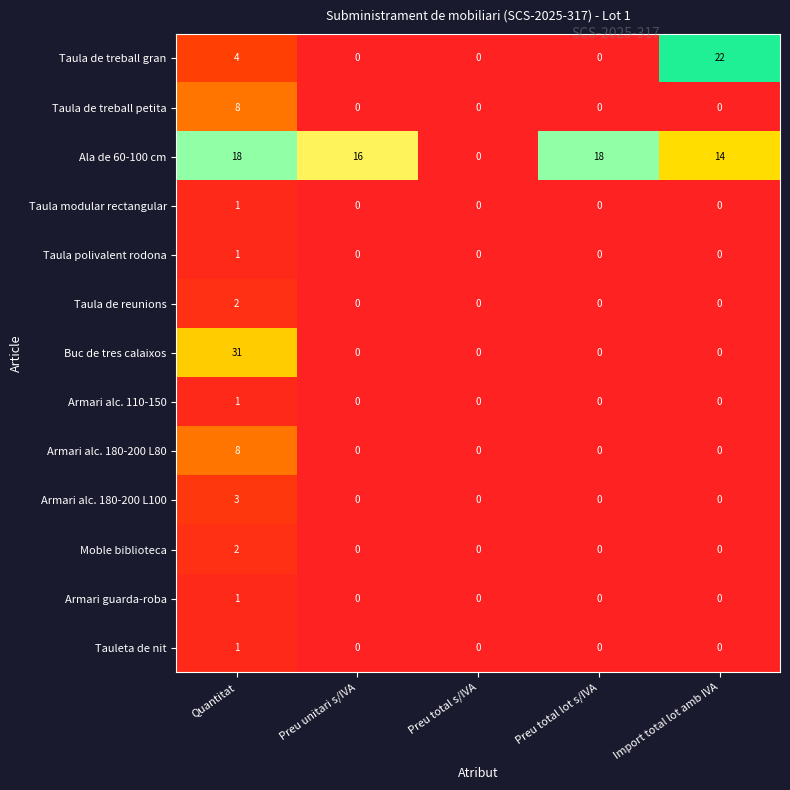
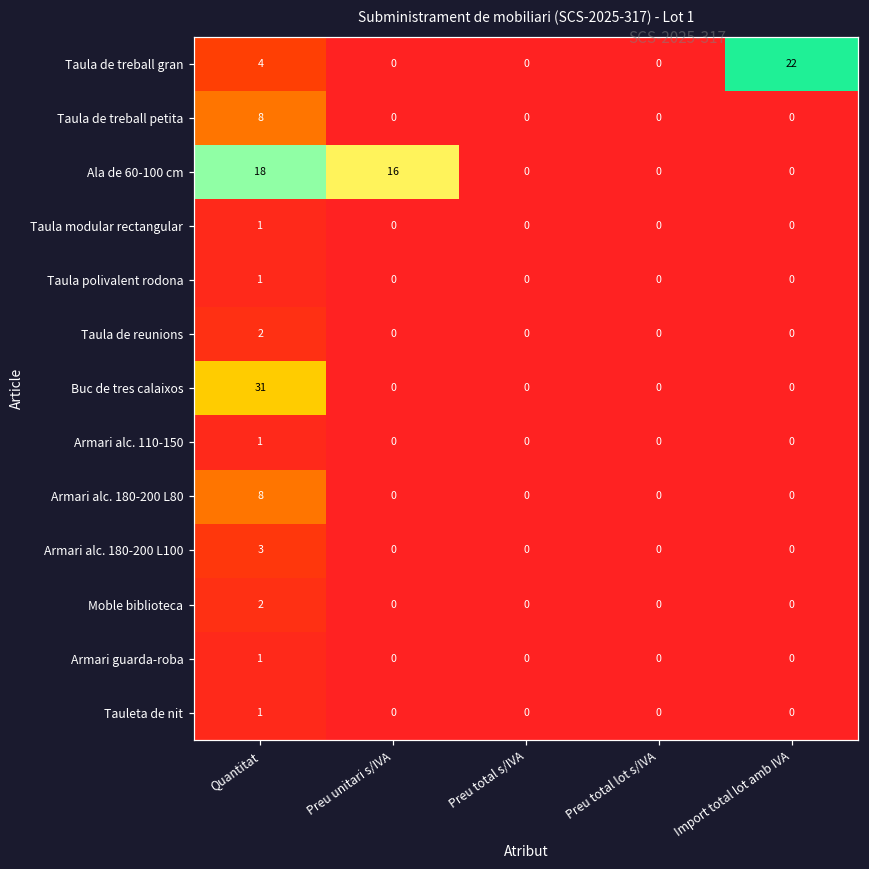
  {
    "Taula de treball gran": {
      "Quantitat": 4,
      "Preu unitari s/IVA": 0,
      "Preu total s/IVA": 0,
      "Preu total lot s/IVA": 0,
      "Import total lot amb IVA": 22
    },
    "Taula de treball petita": {
      "Quantitat": 8,
      "Preu unitari s/IVA": 0,
      "Preu total s/IVA": 0,
      "Preu total lot s/IVA": 0,
      "Import total lot amb IVA": 0
    },
    "Ala de 60-100 cm": {
      "Quantitat": 18,
      "Preu unitari s/IVA": 16,
      "Preu total s/IVA": 0,
-     "Preu total lot s/IVA": 18,
-     "Import total lot amb IVA": 14
+     "Preu total lot s/IVA": 0,
+     "Import total lot amb IVA": 0
    },
    "Taula modular rectangular": {
      "Quantitat": 1,
      "Preu unitari s/IVA": 0,
      "Preu total s/IVA": 0,
      "Preu total lot s/IVA": 0,
      "Import total lot amb IVA": 0
    },
    "Taula polivalent rodona": {
      "Quantitat": 1,
      "Preu unitari s/IVA": 0,
      "Preu total s/IVA": 0,
      "Preu total lot s/IVA": 0,
      "Import total lot amb IVA": 0
    },
    "Taula de reunions": {
      "Quantitat": 2,
      "Preu unitari s/IVA": 0,
      "Preu total s/IVA": 0,
      "Preu total lot s/IVA": 0,
      "Import total lot amb IVA": 0
    },
    "Buc de tres calaixos": {
      "Quantitat": 31,
      "Preu unitari s/IVA": 0,
      "Preu total s/IVA": 0,
      "Preu total lot s/IVA": 0,
      "Import total lot amb IVA": 0
    },
    "Armari alc. 110-150": {
      "Quantitat": 1,
      "Preu unitari s/IVA": 0,
      "Preu total s/IVA": 0,
      "Preu total lot s/IVA": 0,
      "Import total lot amb IVA": 0
    },
    "Armari alc. 180-200 L80": {
      "Quantitat": 8,
      "Preu unitari s/IVA": 0,
      "Preu total s/IVA": 0,
      "Preu total lot s/IVA": 0,
      "Import total lot amb IVA": 0
    },
    "Armari alc. 180-200 L100": {
      "Quantitat": 3,
      "Preu unitari s/IVA": 0,
      "Preu total s/IVA": 0,
      "Preu total lot s/IVA": 0,
      "Import total lot amb IVA": 0
    },
    "Moble biblioteca": {
      "Quantitat": 2,
      "Preu unitari s/IVA": 0,
      "Preu total s/IVA": 0,
      "Preu total lot s/IVA": 0,
      "Import total lot amb IVA": 0
    },
    "Armari guarda-roba": {
      "Quantitat": 1,
      "Preu unitari s/IVA": 0,
      "Preu total s/IVA": 0,
      "Preu total lot s/IVA": 0,
      "Import total lot amb IVA": 0
    },
    "Tauleta de nit": {
      "Quantitat": 1,
      "Preu unitari s/IVA": 0,
      "Preu total s/IVA": 0,
      "Preu total lot s/IVA": 0,
      "Import total lot amb IVA": 0
    }
  }
